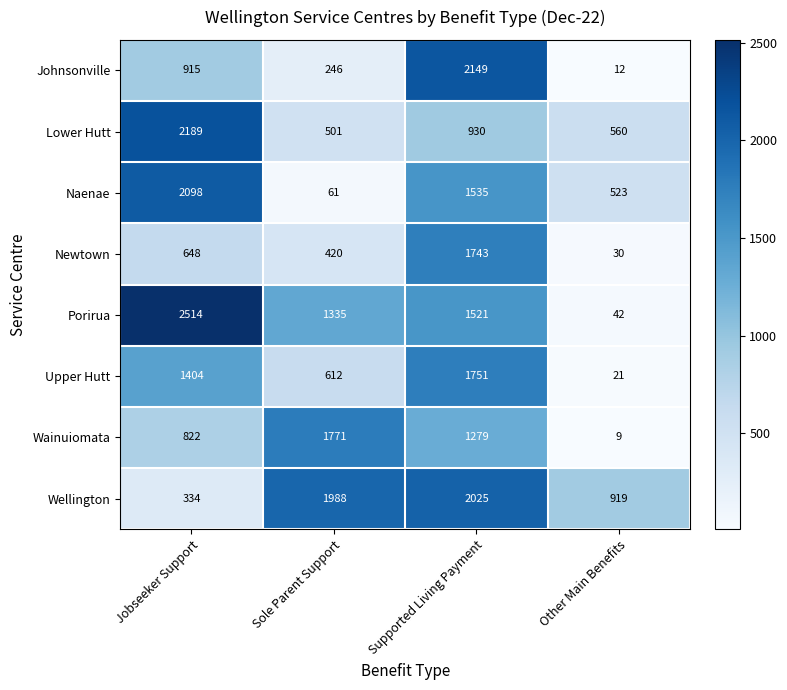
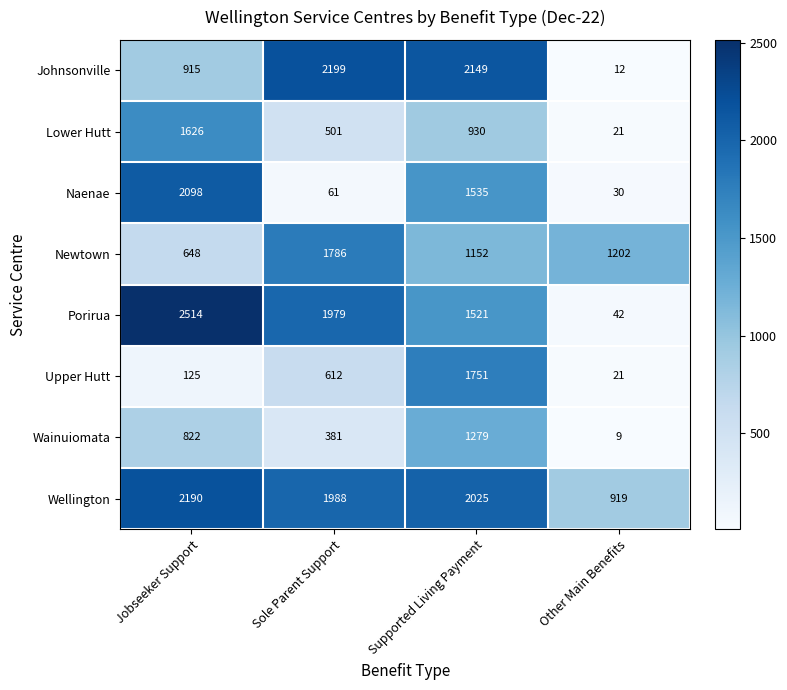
  {
    "Johnsonville": {
      "Jobseeker Support": 915,
-     "Sole Parent Support": 246,
+     "Sole Parent Support": 2199,
      "Supported Living Payment": 2149,
      "Other Main Benefits": 12
    },
    "Lower Hutt": {
-     "Jobseeker Support": 2189,
+     "Jobseeker Support": 1626,
      "Sole Parent Support": 501,
      "Supported Living Payment": 930,
-     "Other Main Benefits": 560
+     "Other Main Benefits": 21
    },
    "Naenae": {
      "Jobseeker Support": 2098,
      "Sole Parent Support": 61,
      "Supported Living Payment": 1535,
-     "Other Main Benefits": 523
+     "Other Main Benefits": 30
    },
    "Newtown": {
      "Jobseeker Support": 648,
-     "Sole Parent Support": 420,
-     "Supported Living Payment": 1743,
-     "Other Main Benefits": 30
+     "Sole Parent Support": 1786,
+     "Supported Living Payment": 1152,
+     "Other Main Benefits": 1202
    },
    "Porirua": {
      "Jobseeker Support": 2514,
-     "Sole Parent Support": 1335,
+     "Sole Parent Support": 1979,
      "Supported Living Payment": 1521,
      "Other Main Benefits": 42
    },
    "Upper Hutt": {
-     "Jobseeker Support": 1404,
+     "Jobseeker Support": 125,
      "Sole Parent Support": 612,
      "Supported Living Payment": 1751,
      "Other Main Benefits": 21
    },
    "Wainuiomata": {
      "Jobseeker Support": 822,
-     "Sole Parent Support": 1771,
+     "Sole Parent Support": 381,
      "Supported Living Payment": 1279,
      "Other Main Benefits": 9
    },
    "Wellington": {
-     "Jobseeker Support": 334,
+     "Jobseeker Support": 2190,
      "Sole Parent Support": 1988,
      "Supported Living Payment": 2025,
      "Other Main Benefits": 919
    }
  }
